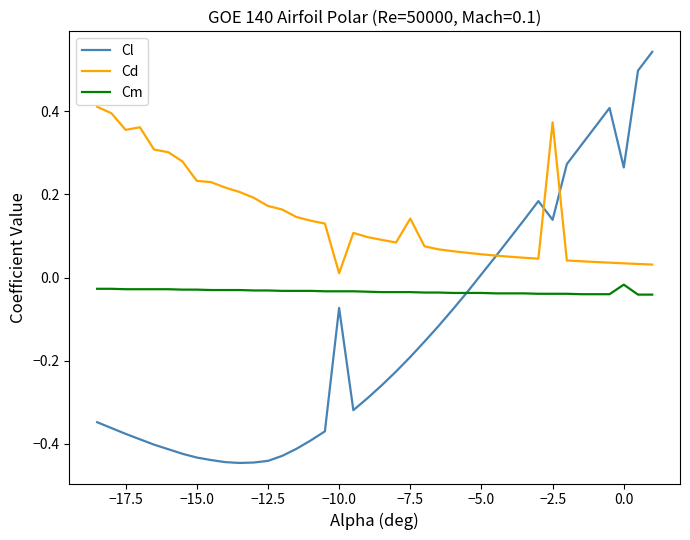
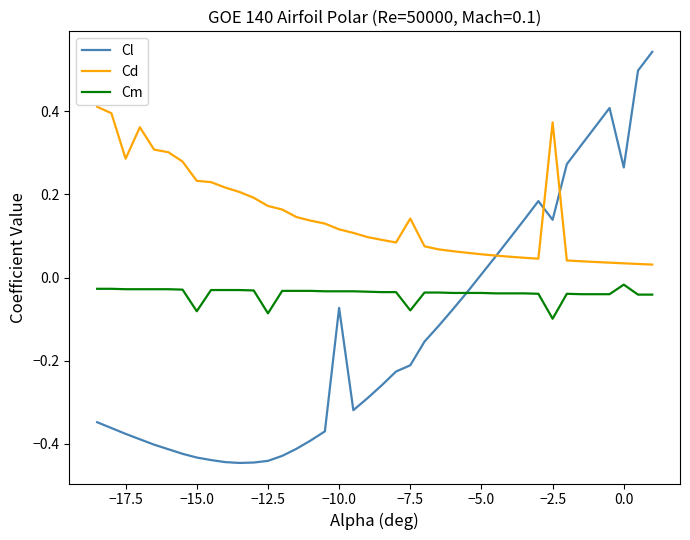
  {
    "Cl": {
      "−17.5": -0.38,
      "−15.0": -0.43,
      "−12.5": -0.44,
      "−10.0": -0.07,
-     "−7.5": -0.19,
+     "−7.5": -0.21,
      "−5.0": 0.01,
      "−2.5": 0.14,
      "0.0": 0.27
    },
    "Cd": {
-     "−17.5": 0.36,
+     "−17.5": 0.29,
      "−15.0": 0.23,
      "−12.5": 0.17,
-     "−10.0": 0.01,
+     "−10.0": 0.12,
      "−7.5": 0.14,
      "−5.0": 0.06,
      "−2.5": 0.37,
      "0.0": 0.03
    },
    "Cm": {
      "−17.5": -0.03,
-     "−15.0": -0.03,
-     "−12.5": -0.03,
+     "−15.0": -0.08,
+     "−12.5": -0.09,
      "−10.0": -0.03,
-     "−7.5": -0.04,
+     "−7.5": -0.08,
      "−5.0": -0.04,
-     "−2.5": -0.04,
+     "−2.5": -0.10,
      "0.0": -0.02
    }
  }
